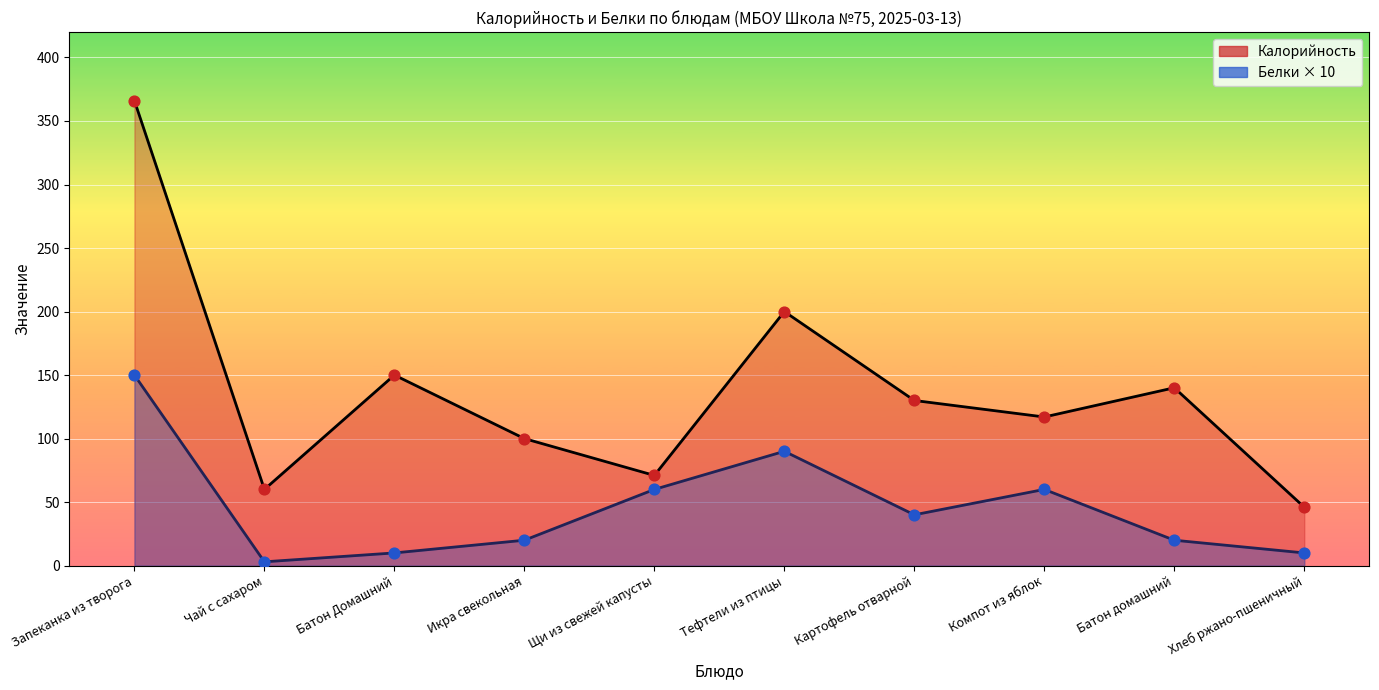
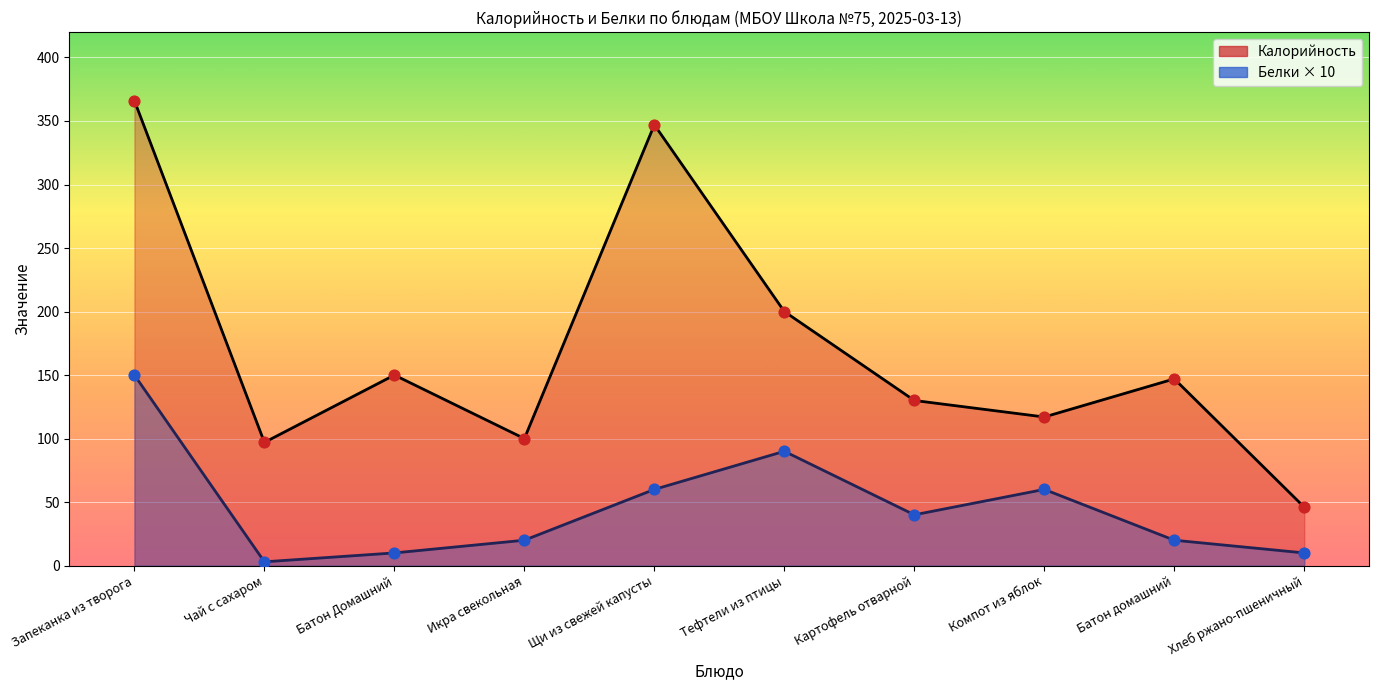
  {
    "Калорийность": {
      "Запеканка из творога": 366,
-     "Чай с сахаром": 60,
+     "Чай с сахаром": 97,
      "Батон Домашний": 150,
      "Икра свекольная": 100,
-     "Щи из свежей капусты": 71,
+     "Щи из свежей капусты": 347,
      "Тефтели из птицы": 200,
      "Картофель отварной": 130,
      "Компот из яблок": 117,
-     "Батон домашний": 140,
+     "Батон домашний": 147,
      "Хлеб ржано-пшеничный": 46
    },
    "Белки × 10": {
      "Запеканка из творога": 150,
      "Чай с сахаром": 3,
      "Батон Домашний": 10,
      "Икра свекольная": 20,
      "Щи из свежей капусты": 60,
      "Тефтели из птицы": 90,
      "Картофель отварной": 40,
      "Компот из яблок": 60,
      "Батон домашний": 20,
      "Хлеб ржано-пшеничный": 10
    }
  }
